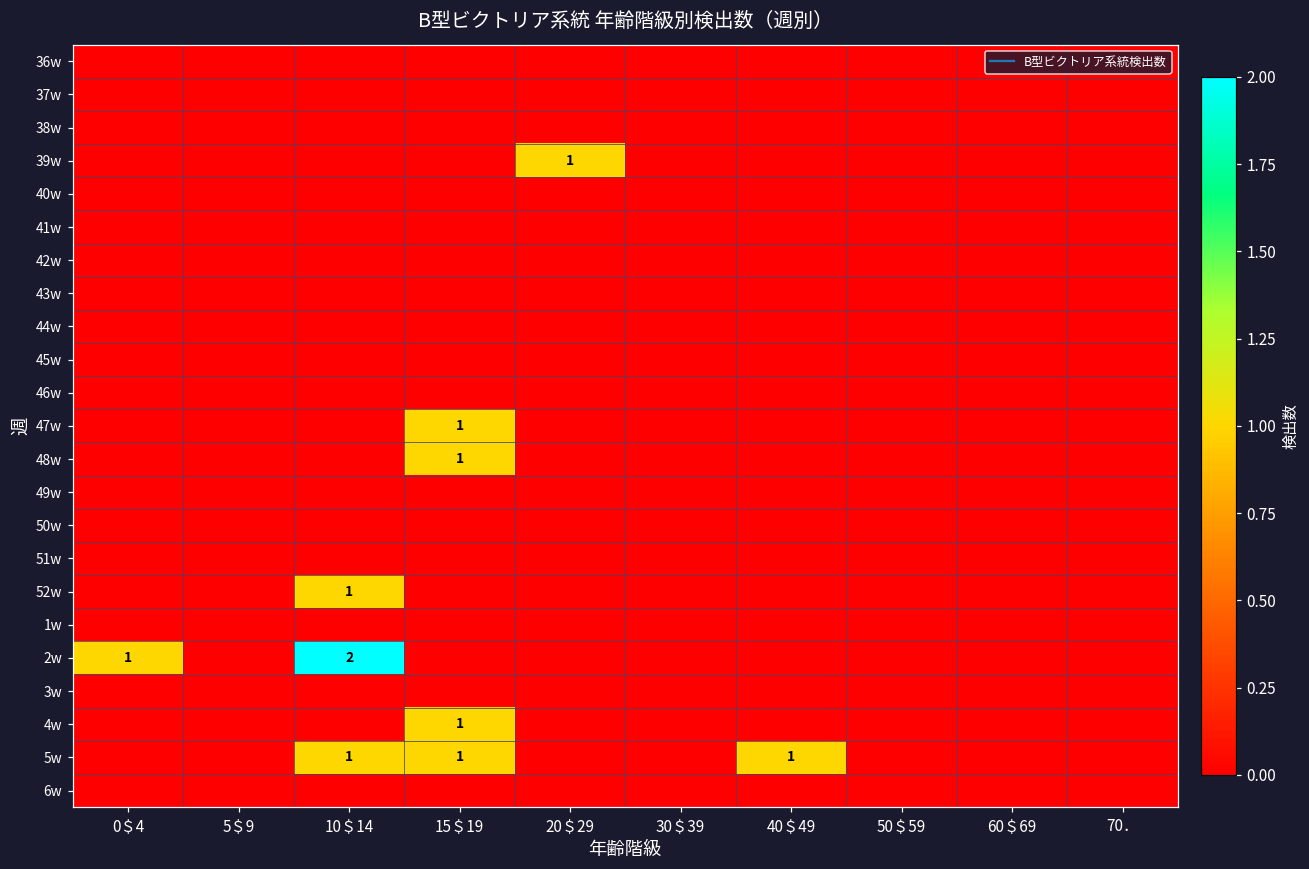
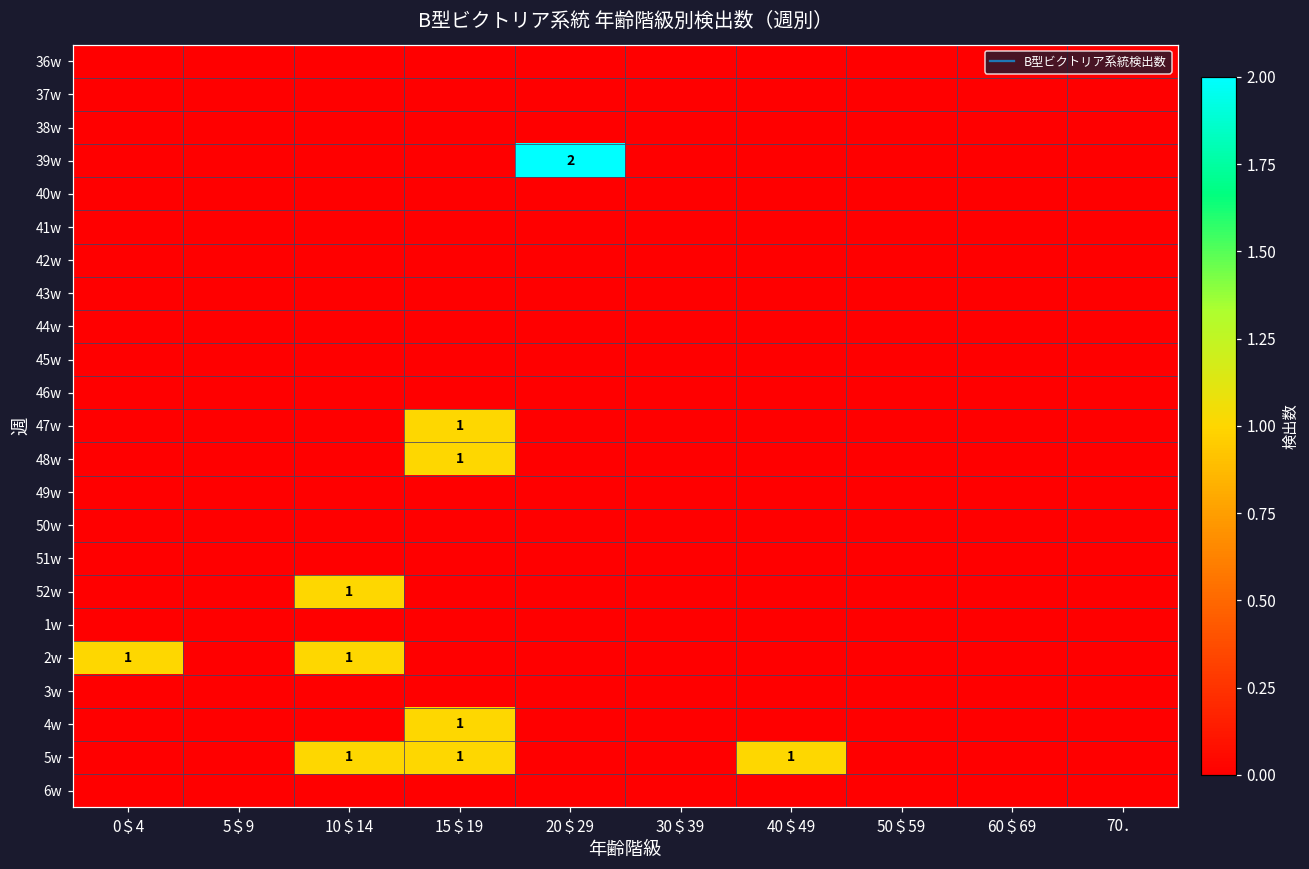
  {
    "39w": {
-     "20＄29": 1
+     "20＄29": 2
    },
    "47w": {
      "15＄19": 1
    },
    "48w": {
      "15＄19": 1
    },
    "52w": {
      "10＄14": 1
    },
    "2w": {
      "0＄4": 1,
-     "10＄14": 2
+     "10＄14": 1
    },
    "4w": {
      "15＄19": 1
    },
    "5w": {
      "10＄14": 1,
      "15＄19": 1,
      "40＄49": 1
    }
  }
